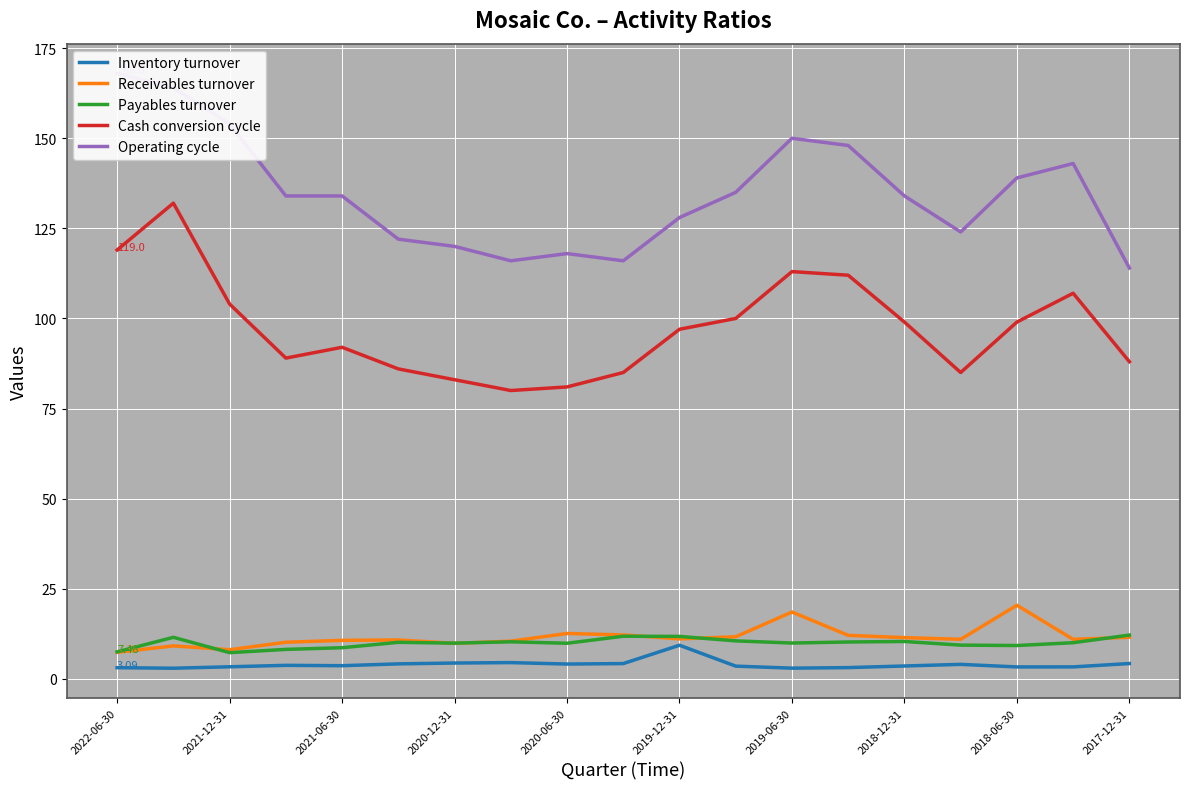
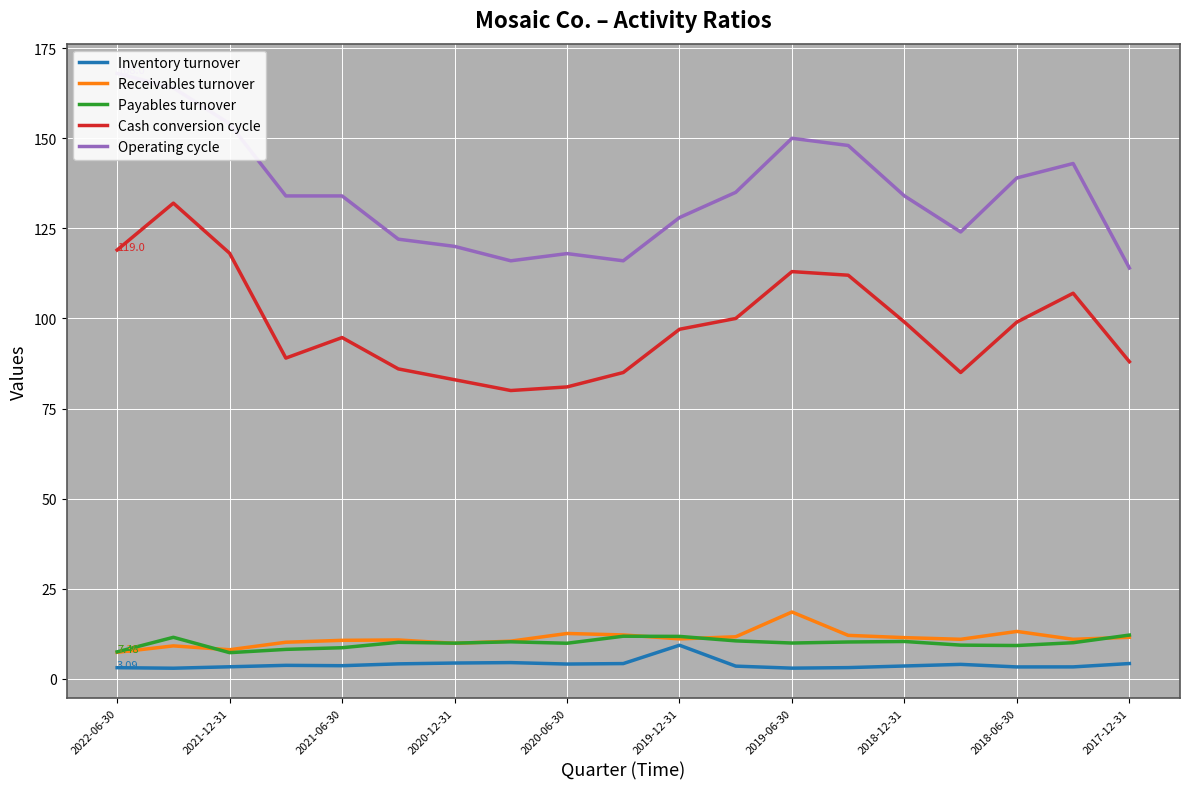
  {
    "Inventory turnover": {
      "2022-06-30": 3.09
    },
    "Receivables turnover": {
      "2021-12-31": 8,
      "2021-06-30": 11,
      "2020-06-30": 13,
      "2019-06-30": 19,
      "2018-12-31": 11,
-     "2018-06-30": 20
+     "2018-06-30": 13
    },
    "Payables turnover": {
      "2021-12-31": 7,
      "2021-06-30": 9,
      "2020-06-30": 10,
      "2019-06-30": 10,
      "2018-12-31": 10,
      "2018-06-30": 9
    },
    "Cash conversion cycle": {
-     "2021-12-31": 104,
-     "2021-06-30": 92,
+     "2021-12-31": 118,
+     "2021-06-30": 95,
      "2020-12-31": 83,
      "2020-06-30": 81,
      "2019-12-31": 97,
      "2019-06-30": 113,
      "2018-12-31": 99,
      "2018-06-30": 99,
      "2017-12-31": 88
    },
    "Operating cycle": {
      "2021-06-30": 134,
      "2020-12-31": 120,
      "2020-06-30": 118,
      "2019-12-31": 128,
      "2019-06-30": 150,
      "2018-12-31": 134,
      "2018-06-30": 139,
      "2017-12-31": 114
    }
  }
